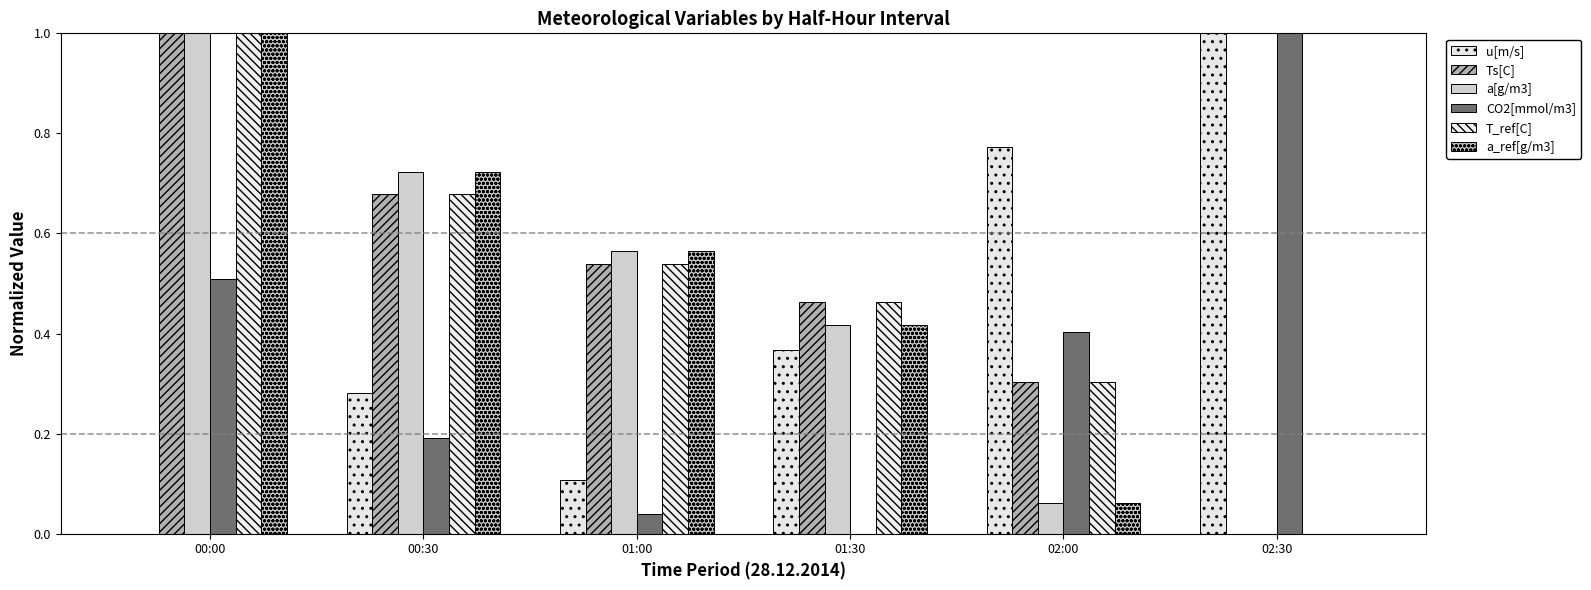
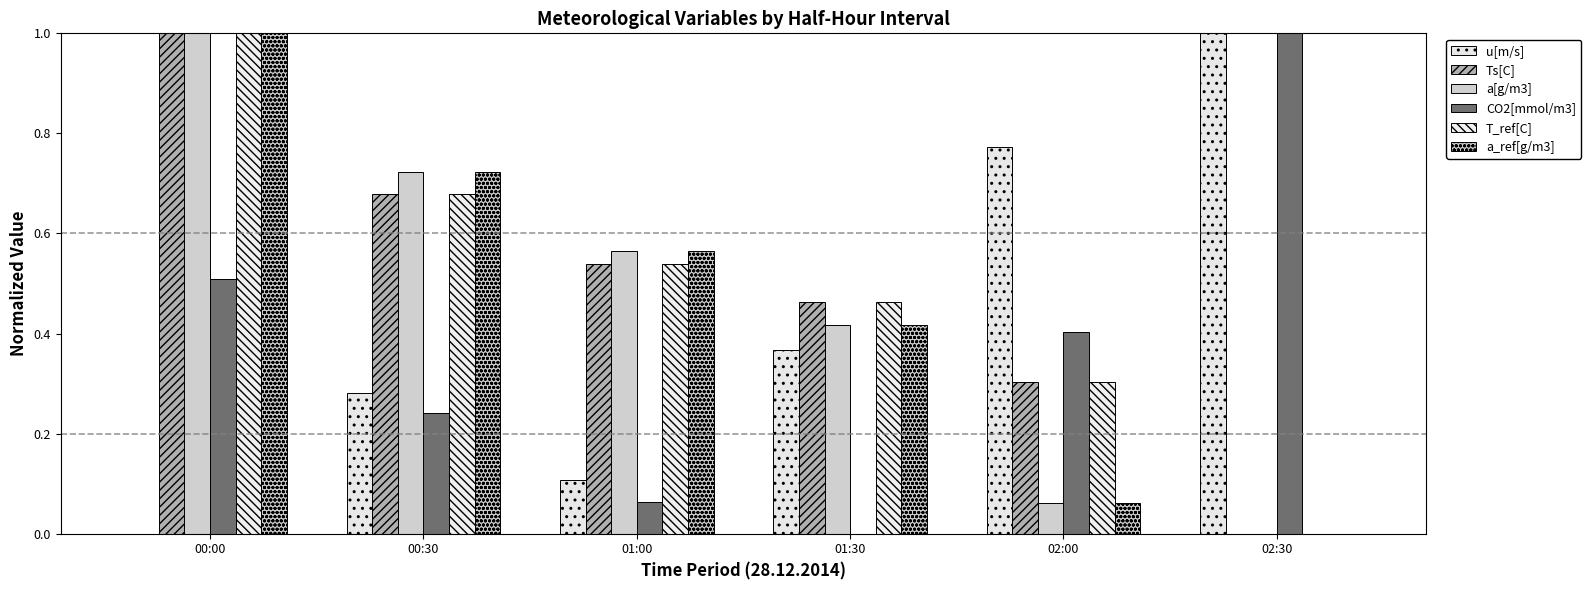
  {
    "CO2[mmol/m3]": {
      "00:00": 0.51,
-     "00:30": 0.19,
-     "01:00": 0.04,
+     "00:30": 0.24,
+     "01:00": 0.06,
      "01:30": 0.00,
      "02:00": 0.40,
      "02:30": 1.00
    }
  }
